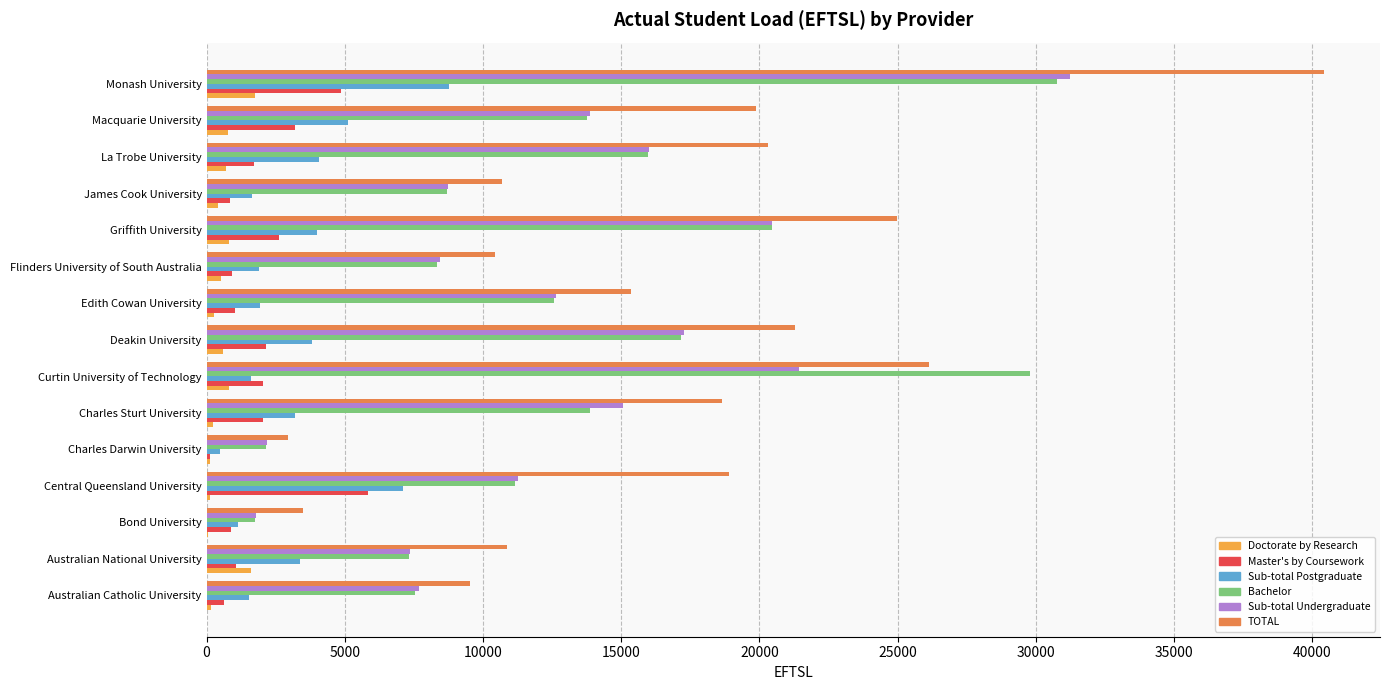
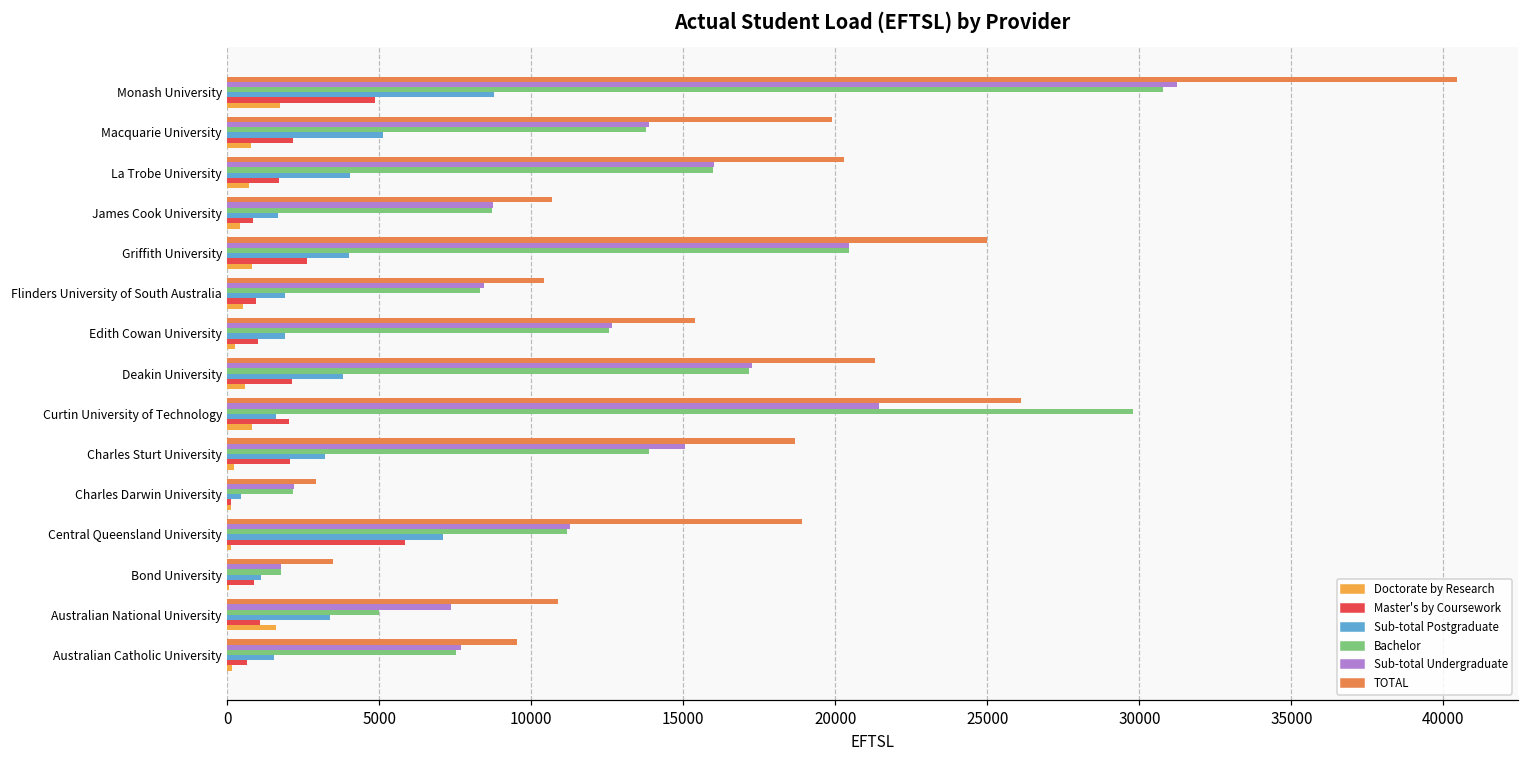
  {
    "Master's by Coursework": {
      "Monash University": 4900,
-     "Macquarie University": 3200,
+     "Macquarie University": 2100,
      "La Trobe University": 1700,
      "James Cook University": 800,
      "Griffith University": 2600,
      "Flinders University of South Australia": 900,
      "Edith Cowan University": 1000,
      "Deakin University": 2100,
      "Curtin University of Technology": 2000,
      "Charles Sturt University": 2100,
      "Charles Darwin University": 100,
      "Central Queensland University": 5800,
      "Bond University": 900,
      "Australian National University": 1100,
      "Australian Catholic University": 600
    },
    "Sub-total Postgraduate": {
      "Monash University": 8800,
      "Macquarie University": 5100,
      "La Trobe University": 4000,
      "James Cook University": 1700,
      "Griffith University": 4000,
      "Flinders University of South Australia": 1900,
      "Edith Cowan University": 1900,
      "Deakin University": 3800,
      "Curtin University of Technology": 1600,
      "Charles Sturt University": 3200,
      "Charles Darwin University": 500,
      "Central Queensland University": 7100,
      "Bond University": 1100,
      "Australian National University": 3400,
      "Australian Catholic University": 1500
    },
    "Bachelor": {
      "Monash University": 30800,
      "Macquarie University": 13800,
      "La Trobe University": 16000,
      "James Cook University": 8700,
      "Griffith University": 20400,
      "Flinders University of South Australia": 8300,
      "Edith Cowan University": 12600,
      "Deakin University": 17200,
      "Curtin University of Technology": 29800,
      "Charles Sturt University": 13900,
      "Charles Darwin University": 2200,
      "Central Queensland University": 11200,
      "Bond University": 1800,
-     "Australian National University": 7300,
+     "Australian National University": 5000,
      "Australian Catholic University": 7500
    },
    "Sub-total Undergraduate": {
      "Monash University": 31200,
      "Macquarie University": 13900,
      "La Trobe University": 16000,
      "James Cook University": 8700,
      "Griffith University": 20400,
      "Flinders University of South Australia": 8400,
      "Edith Cowan University": 12600,
      "Deakin University": 17300,
      "Curtin University of Technology": 21400,
      "Charles Sturt University": 15100,
      "Charles Darwin University": 2200,
      "Central Queensland University": 11300,
      "Bond University": 1800,
      "Australian National University": 7400,
      "Australian Catholic University": 7700
    }
  }
